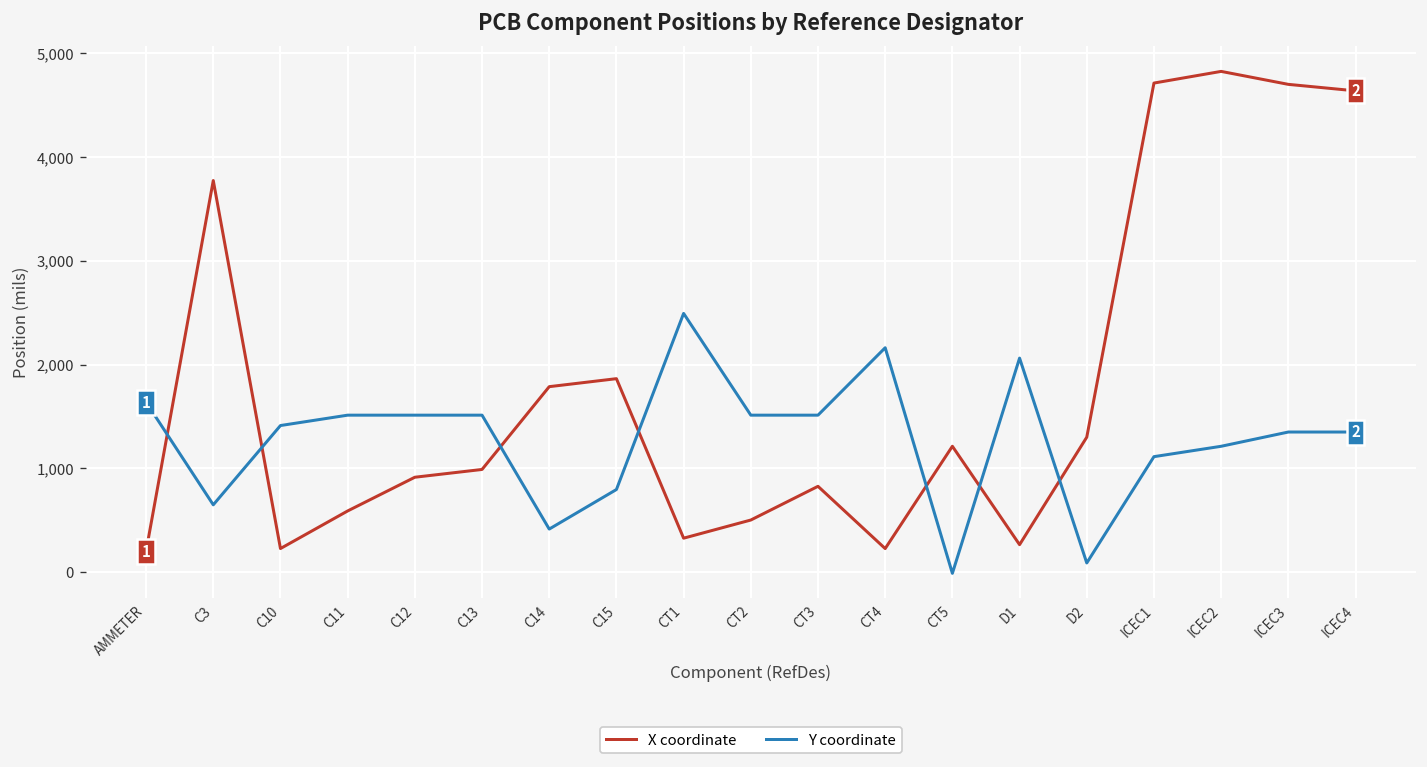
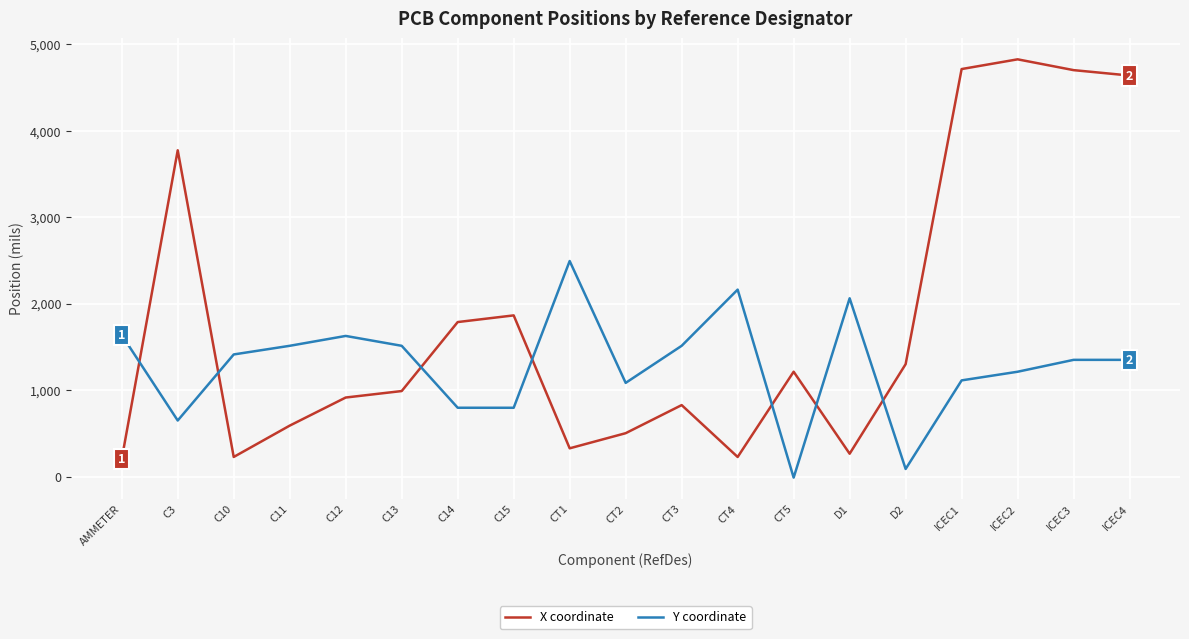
  {
    "X coordinate": {
      "C3": "3,800",
      "C10": "200",
      "C11": "600",
      "C12": "900",
      "C13": "1,000",
      "C14": "1,800",
      "C15": "1,900",
      "CT1": "300",
      "CT2": "500",
      "CT3": "800",
      "CT4": "200",
      "CT5": "1,200",
      "D1": "300",
      "D2": "1,300",
      "ICEC1": "4,700",
      "ICEC2": "4,800",
      "ICEC3": "4,700"
    },
    "Y coordinate": {
      "C3": "600",
      "C10": "1,400",
      "C11": "1,500",
-     "C12": "1,500",
+     "C12": "1,600",
      "C13": "1,500",
-     "C14": "400",
+     "C14": "800",
      "C15": "800",
      "CT1": "2,500",
-     "CT2": "1,500",
+     "CT2": "1,100",
      "CT3": "1,500",
      "CT4": "2,200",
      "CT5": "0",
      "D1": "2,100",
      "D2": "100",
      "ICEC1": "1,100",
      "ICEC2": "1,200",
      "ICEC3": "1,300"
    }
  }
